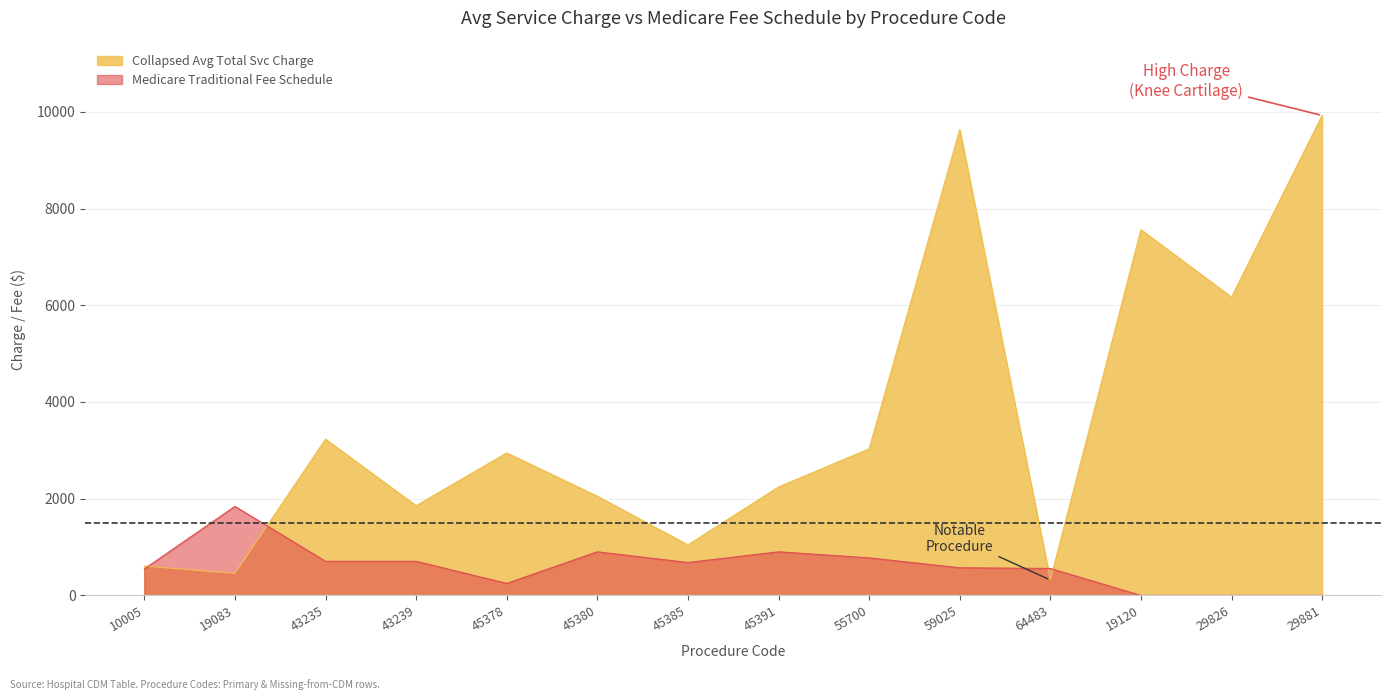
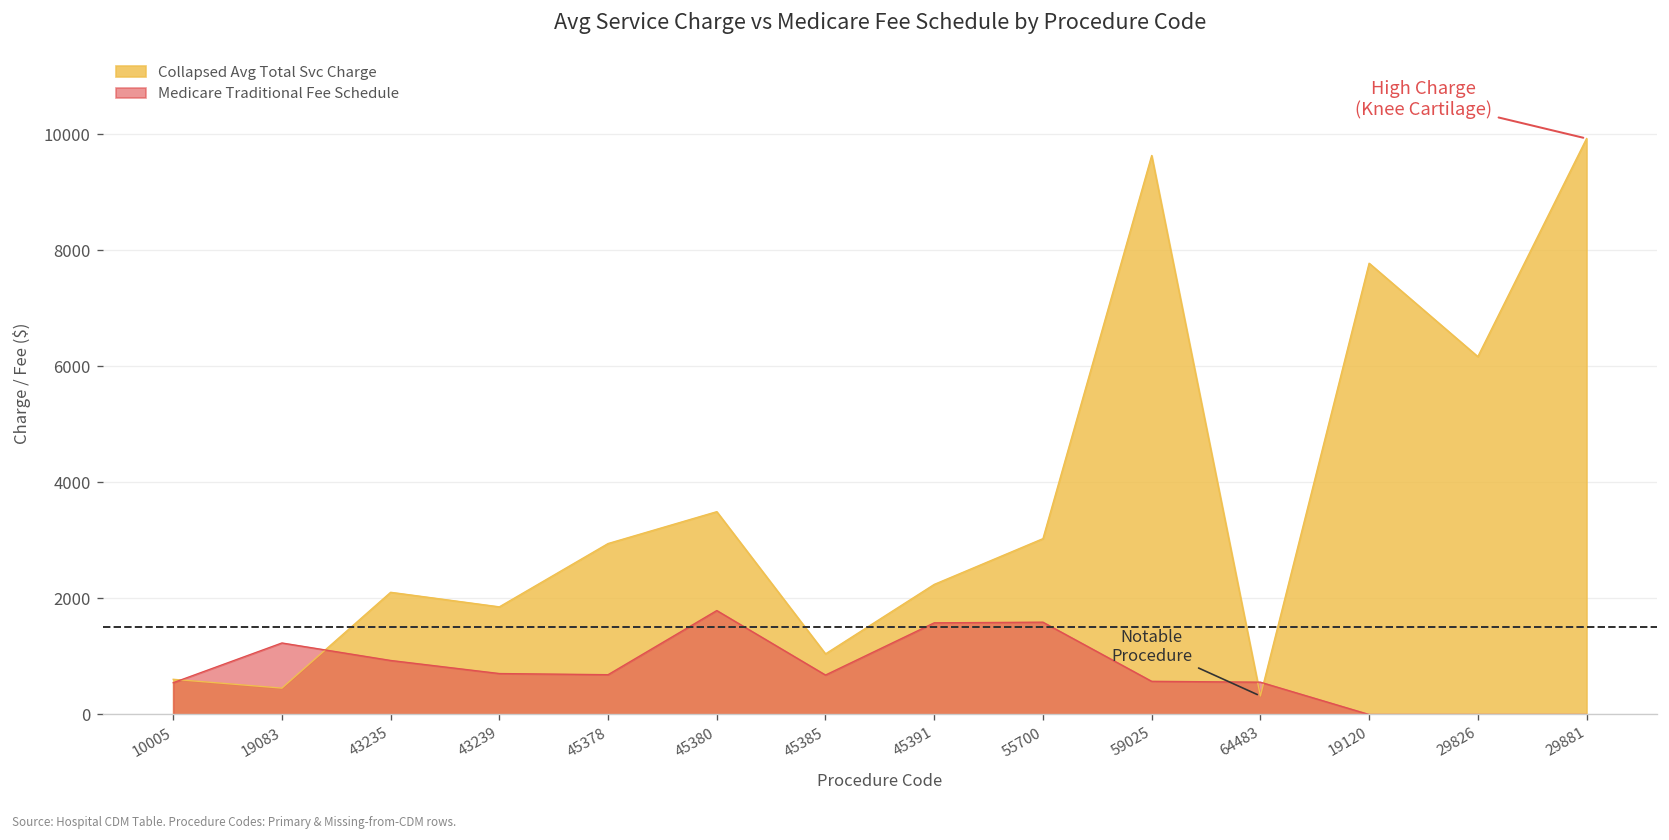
  {
    "Collapsed Avg Total Svc Charge": {
      "10005": 600,
      "19083": 500,
-     "43235": 3200,
+     "43235": 2100,
      "43239": 1900,
      "45378": 2900,
-     "45380": 2100,
+     "45380": 3500,
      "45385": 1000,
      "45391": 2200,
      "55700": 3000,
      "59025": 9600,
      "64483": 300,
-     "19120": 7600,
+     "19120": 7800,
      "29826": 6200,
      "29881": 9900
    },
    "Medicare Traditional Fee Schedule": {
      "10005": 500,
-     "19083": 1800,
-     "43235": 700,
+     "19083": 1200,
+     "43235": 900,
      "43239": 700,
-     "45378": 200,
-     "45380": 900,
+     "45378": 700,
+     "45380": 1800,
      "45385": 700,
-     "45391": 900,
-     "55700": 800,
+     "45391": 1600,
+     "55700": 1600,
      "59025": 600,
      "64483": 600,
      "19120": 0,
      "29826": 0,
      "29881": 0
    }
  }
